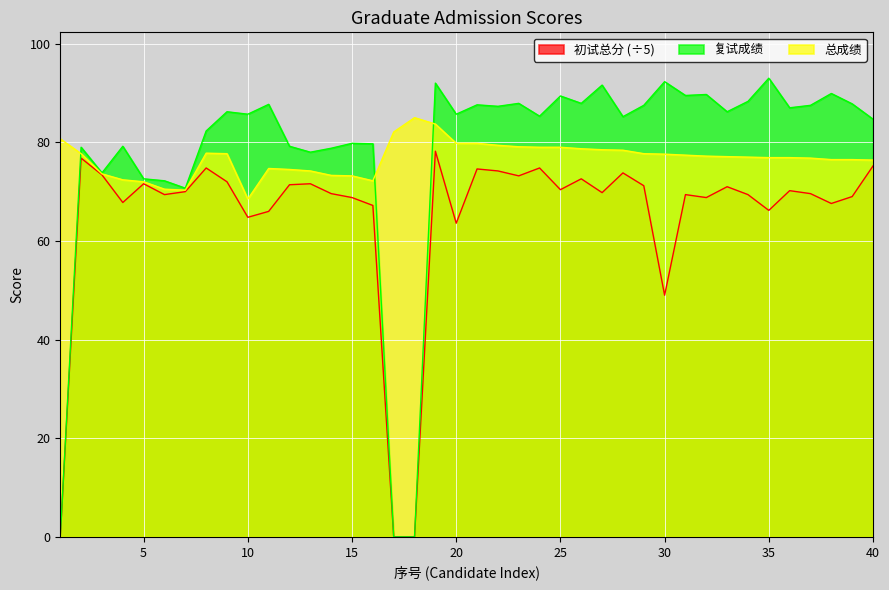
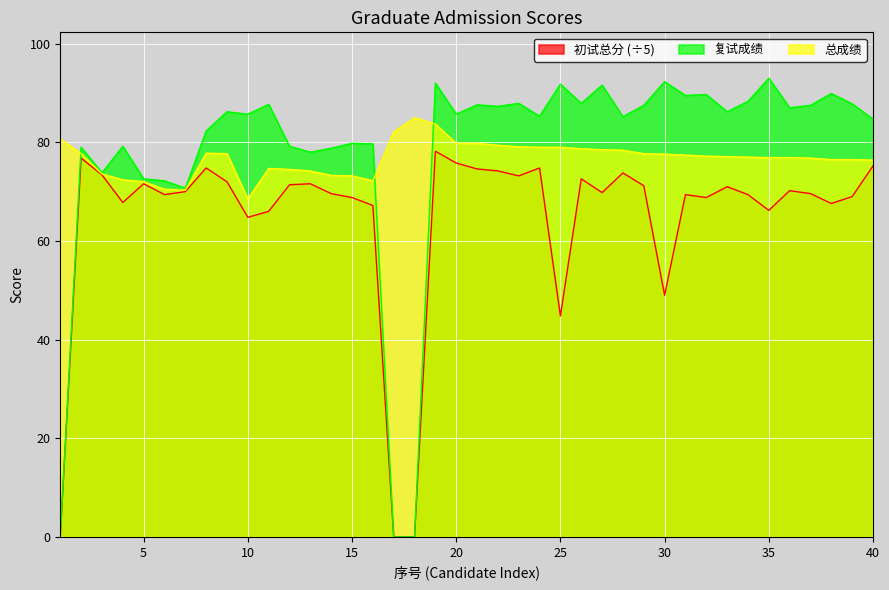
  {
    "初试总分 (÷5)": {
      "10": 65,
      "15": 69,
-     "20": 64,
-     "25": 70,
+     "20": 76,
+     "25": 45,
      "30": 49,
      "35": 66,
      "40": 75
    },
    "复试成绩": {
      "5": 73,
      "10": 86,
      "15": 80,
      "20": 86,
-     "25": 89,
+     "25": 92,
      "30": 92,
      "35": 93,
      "40": 85
    },
    "总成绩": {
      "10": 69,
      "15": 73,
      "20": 80,
      "25": 79,
      "30": 78,
      "35": 77,
      "40": 76
    }
  }
